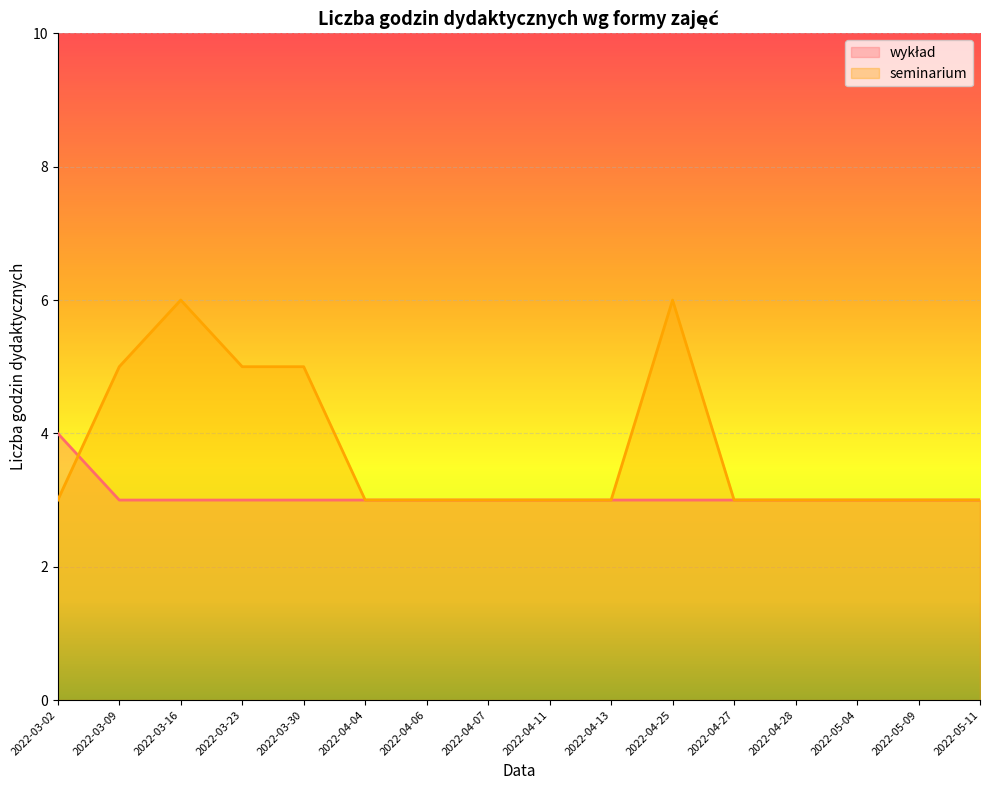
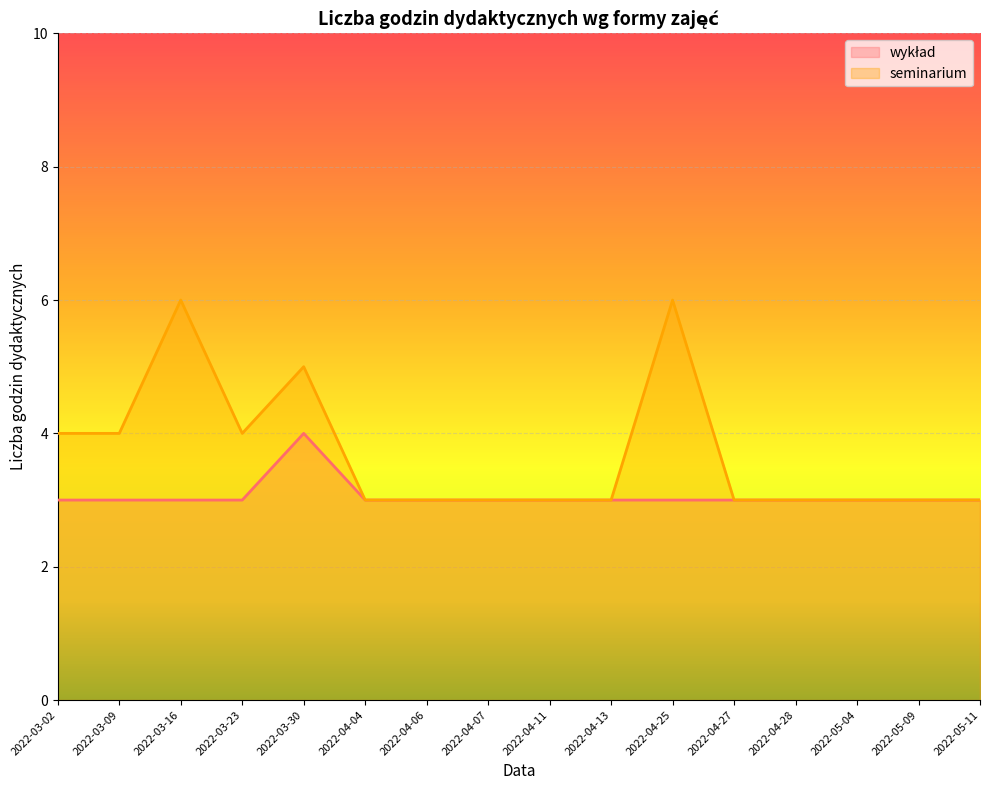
  {
    "wykład": {
-     "2022-03-02": 4,
+     "2022-03-02": 3,
      "2022-03-09": 3,
      "2022-03-16": 3,
      "2022-03-23": 3,
-     "2022-03-30": 3,
+     "2022-03-30": 4,
      "2022-04-25": 3
    },
    "seminarium": {
-     "2022-03-02": 3,
-     "2022-03-09": 5,
+     "2022-03-02": 4,
+     "2022-03-09": 4,
      "2022-03-16": 6,
-     "2022-03-23": 5,
+     "2022-03-23": 4,
      "2022-03-30": 5,
      "2022-04-25": 6
    }
  }
